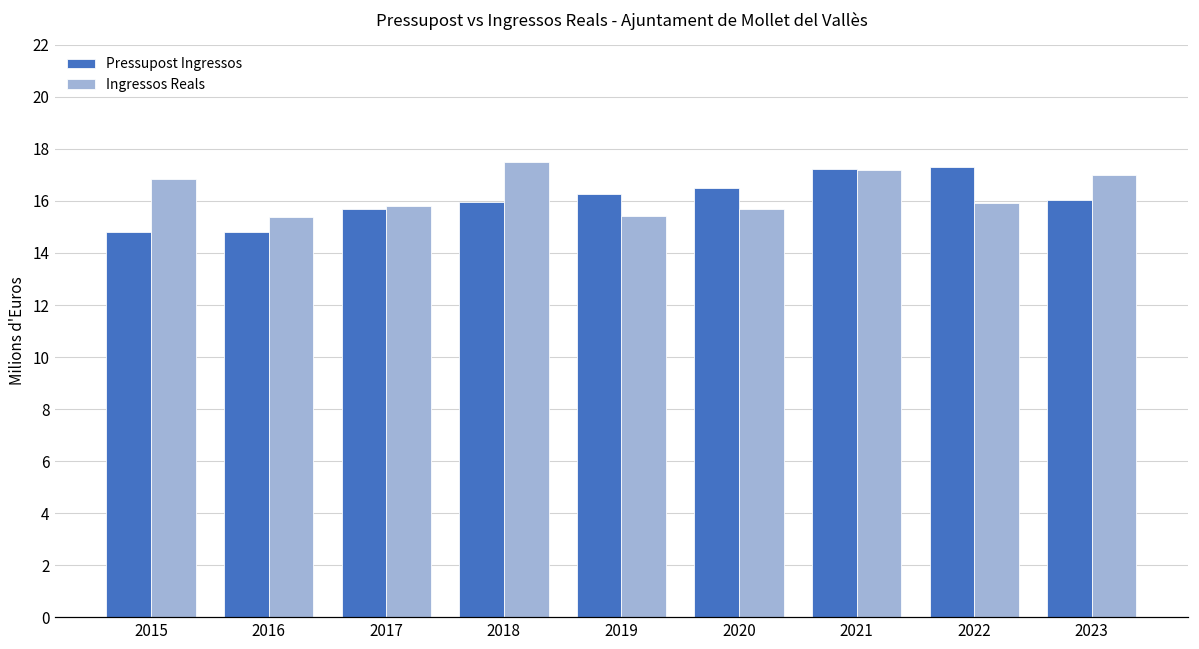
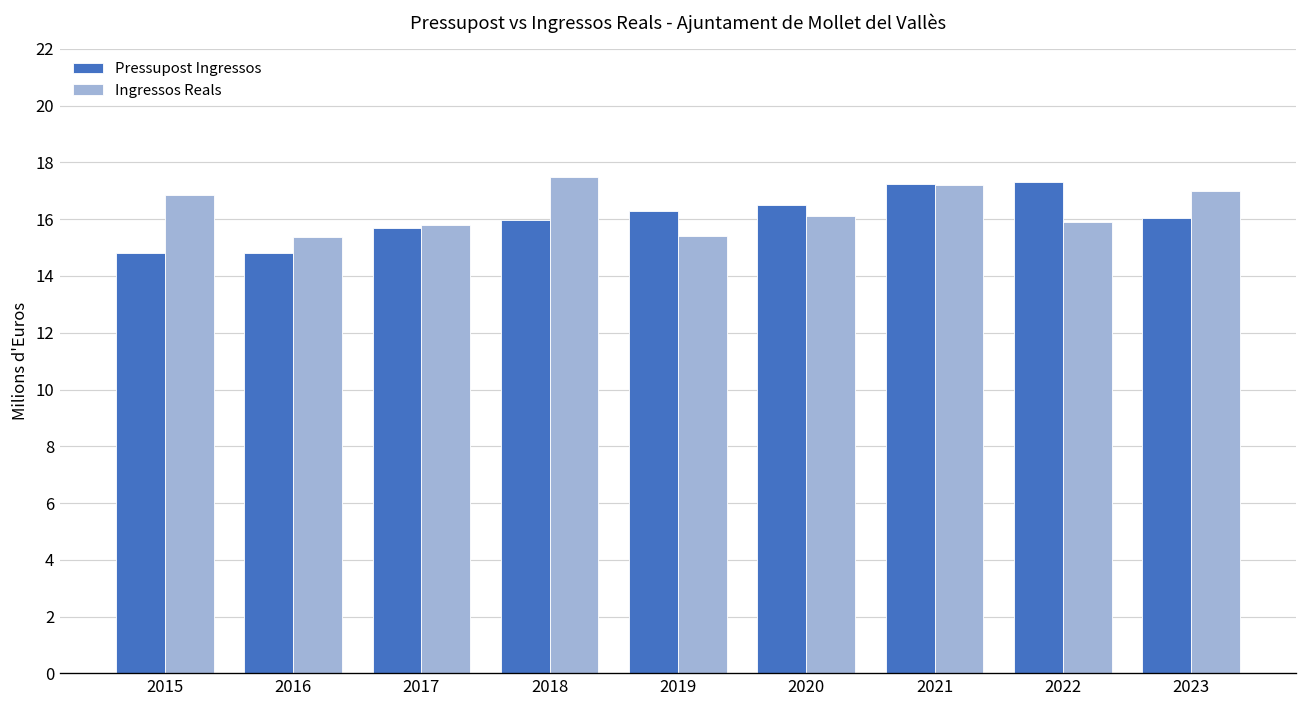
  {
    "Pressupost Ingressos": {
      "2015": 14.8,
      "2016": 14.8,
      "2017": 15.7,
      "2018": 16.0,
      "2019": 16.3,
      "2020": 16.5,
      "2021": 17.2,
      "2022": 17.3,
      "2023": 16.0
    },
    "Ingressos Reals": {
      "2015": 16.8,
      "2016": 15.4,
      "2017": 15.8,
      "2018": 17.5,
      "2019": 15.4,
-     "2020": 15.7,
+     "2020": 16.1,
      "2021": 17.2,
      "2022": 15.9,
      "2023": 17.0
    }
  }
